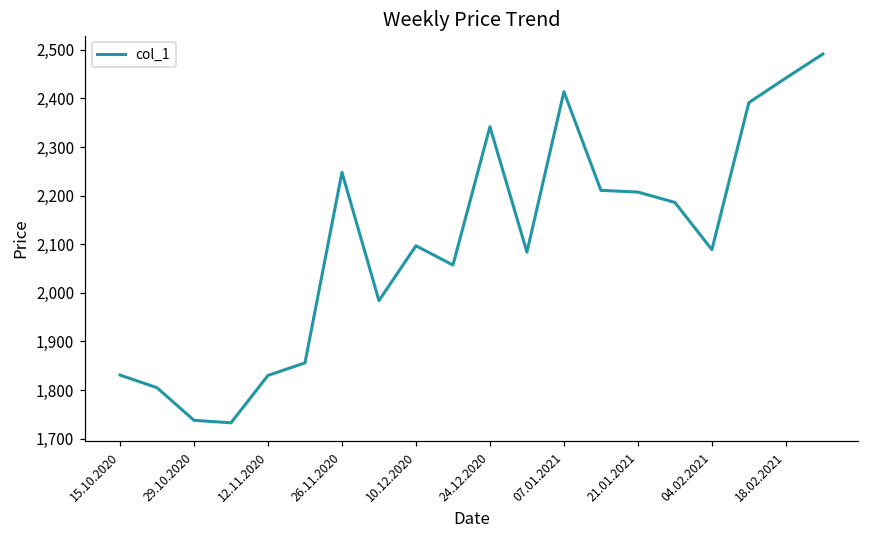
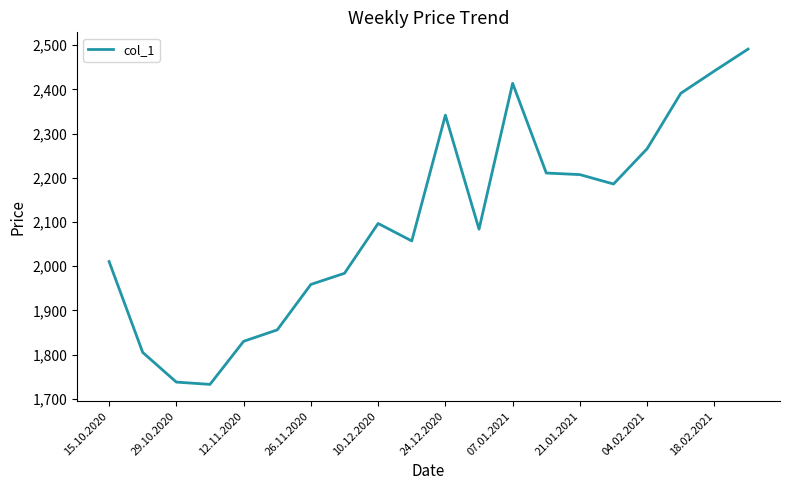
  {
-   "15.10.2020": "1,830",
+   "15.10.2020": "2,010",
    "29.10.2020": "1,740",
    "12.11.2020": "1,830",
-   "26.11.2020": "2,250",
+   "26.11.2020": "1,960",
    "10.12.2020": "2,100",
    "24.12.2020": "2,340",
    "07.01.2021": "2,410",
    "21.01.2021": "2,210",
-   "04.02.2021": "2,090",
+   "04.02.2021": "2,270",
    "18.02.2021": "2,440"
  }
